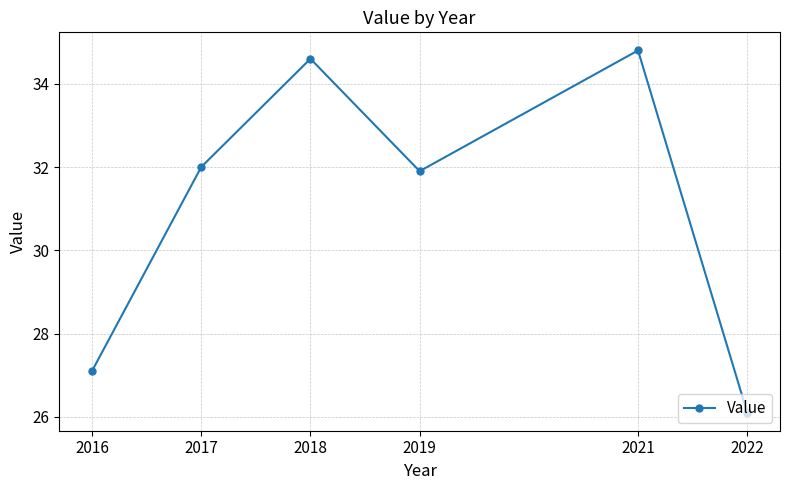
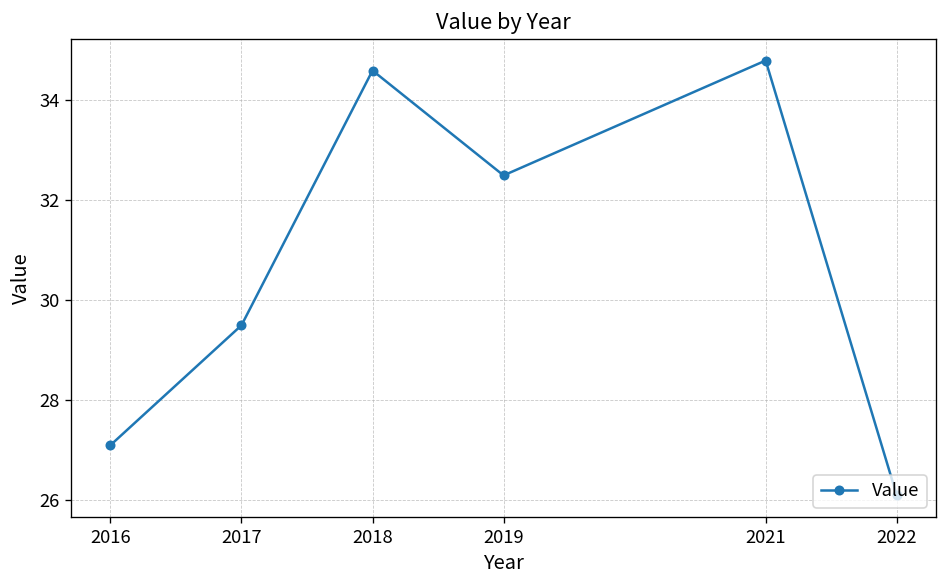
  {
    "2016": 27.1,
-   "2017": 32.0,
+   "2017": 29.5,
    "2018": 34.6,
-   "2019": 31.9,
+   "2019": 32.5,
    "2021": 34.8
  }
